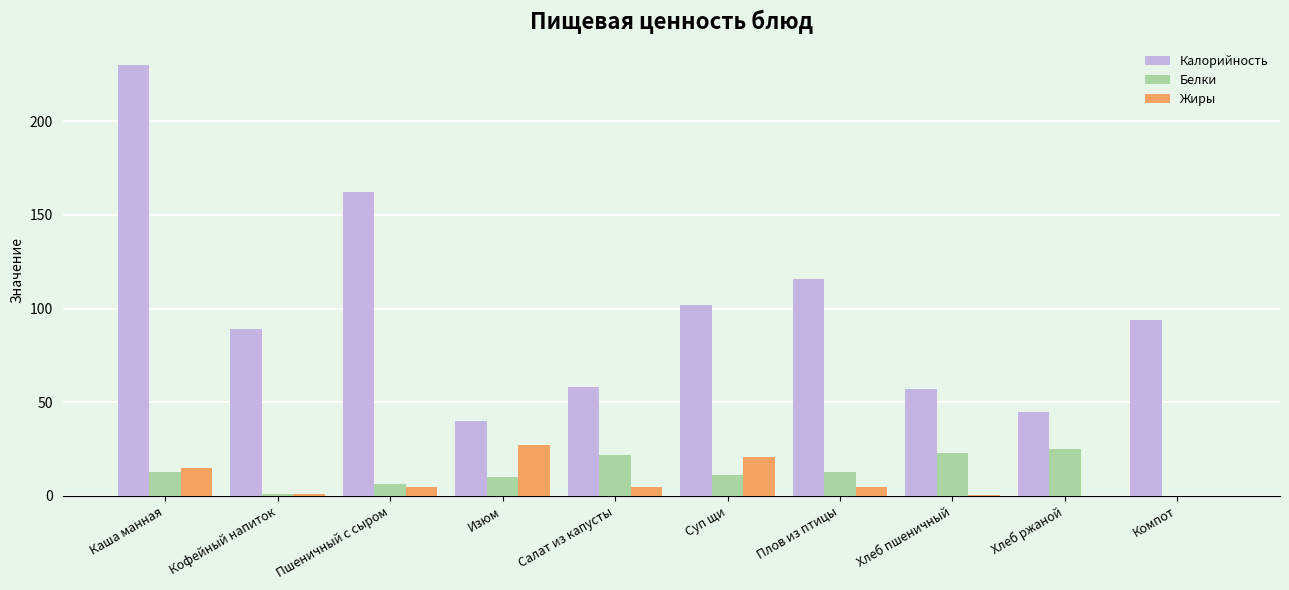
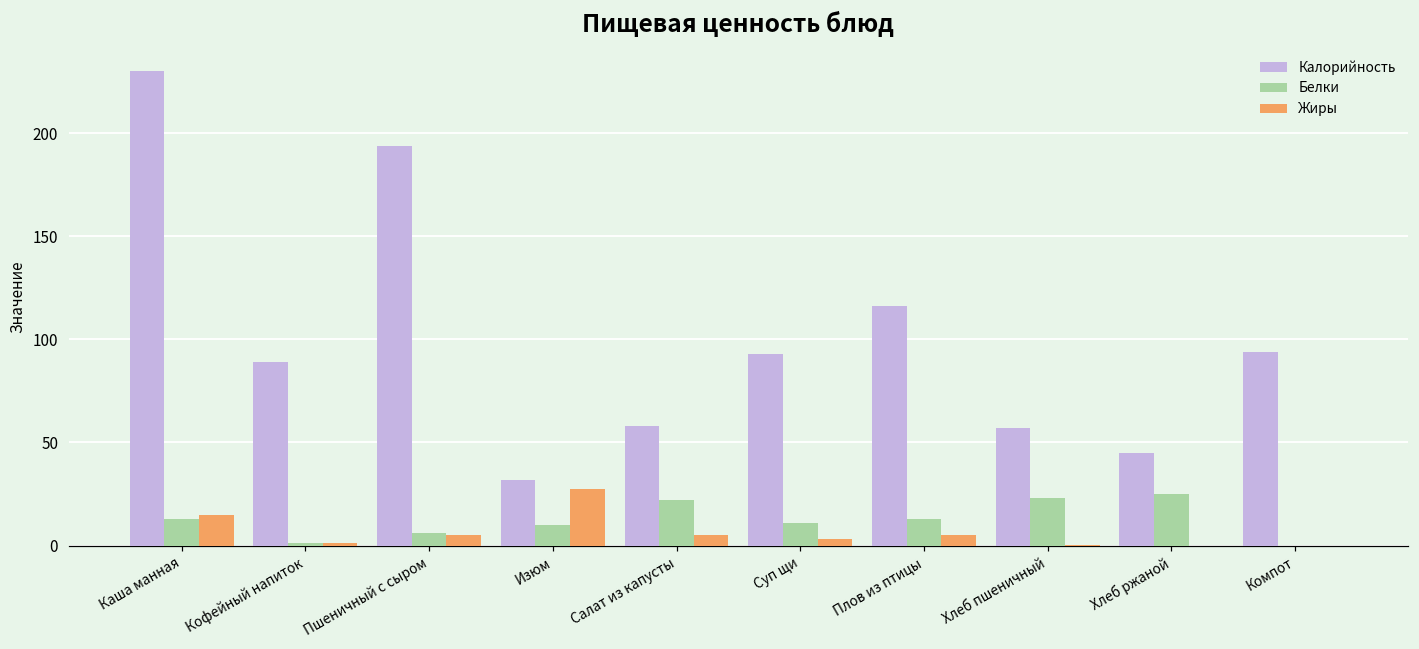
  {
    "Калорийность": {
      "Каша манная": 230,
      "Кофейный напиток": 89,
-     "Пшеничный с сыром": 162,
-     "Изюм": 40,
+     "Пшеничный с сыром": 194,
+     "Изюм": 32,
      "Салат из капусты": 58,
-     "Суп щи": 102,
+     "Суп щи": 93,
      "Плов из птицы": 116,
      "Хлеб пшеничный": 57,
      "Хлеб ржаной": 45,
      "Компот": 94
    },
    "Белки": {
      "Каша манная": 13,
      "Пшеничный с сыром": 6,
      "Изюм": 10,
      "Салат из капусты": 22,
      "Суп щи": 11,
      "Плов из птицы": 13,
      "Хлеб пшеничный": 23,
      "Хлеб ржаной": 25,
      "Компот": 0
    },
    "Жиры": {
      "Каша манная": 15,
      "Пшеничный с сыром": 5,
      "Изюм": 27,
      "Салат из капусты": 5,
-     "Суп щи": 21,
+     "Суп щи": 3,
      "Плов из птицы": 5,
      "Хлеб ржаной": 0,
      "Компот": 0
    }
  }
